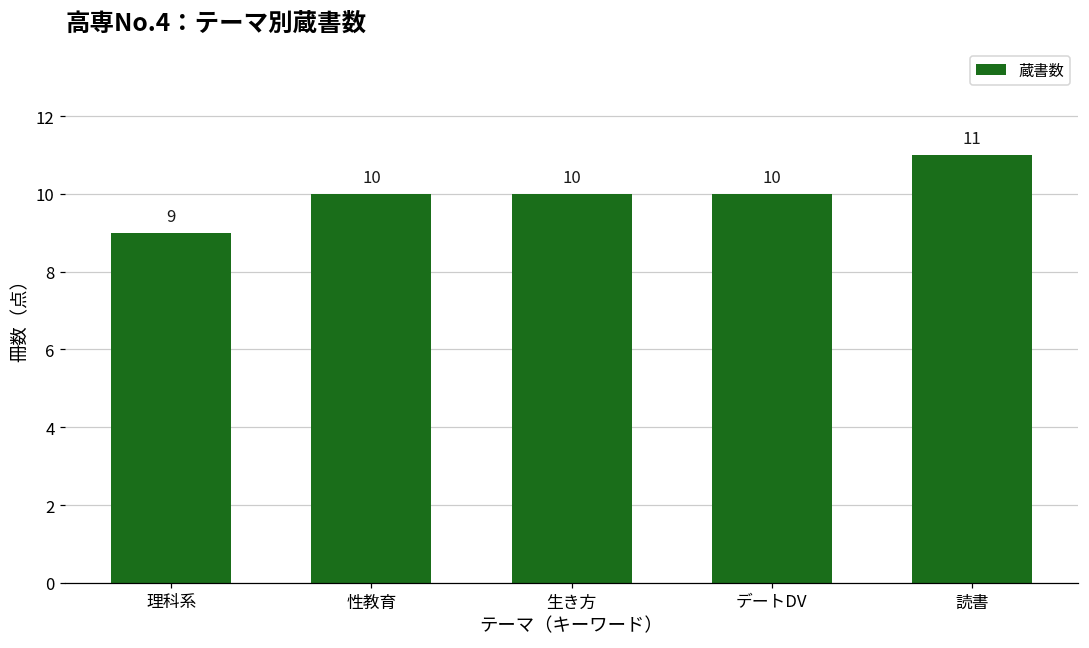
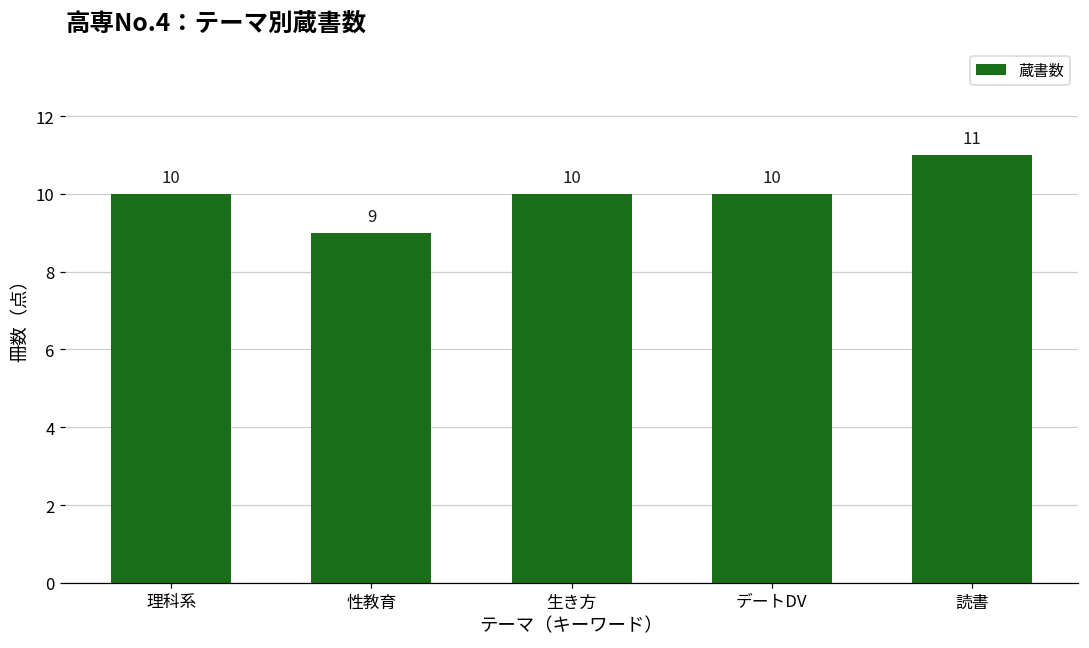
  {
-   "理科系": 9,
-   "性教育": 10,
+   "理科系": 10,
+   "性教育": 9,
    "生き方": 10,
    "デートDV": 10,
    "読書": 11
  }
